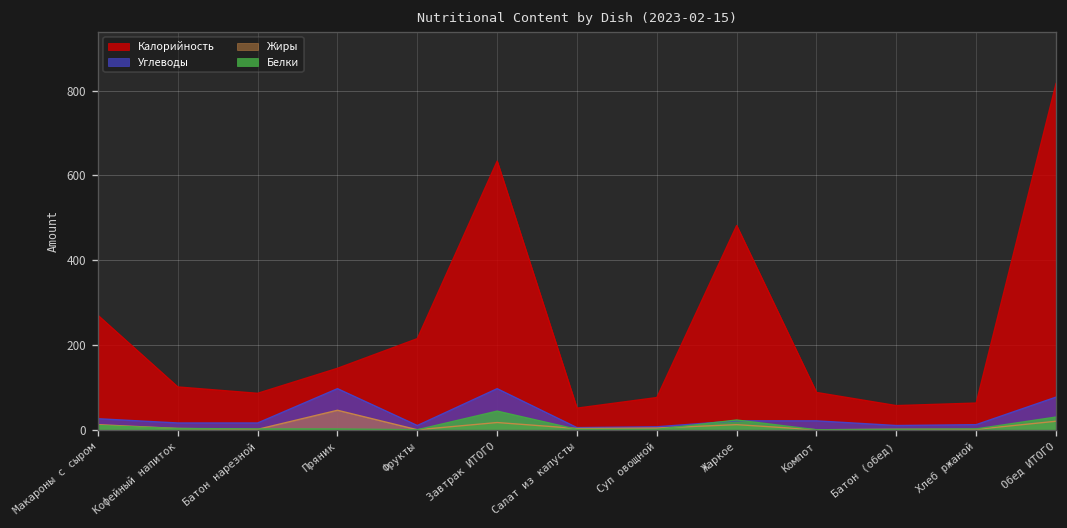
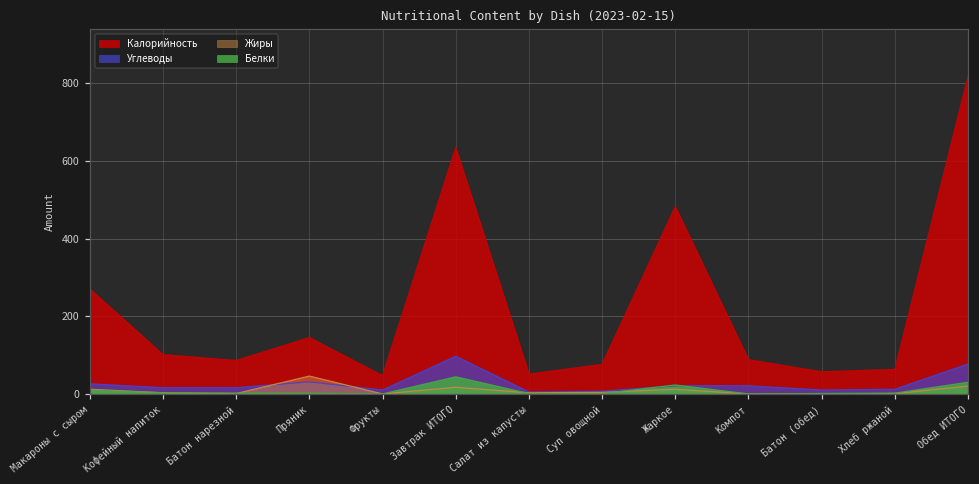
  {
    "Калорийность": {
      "Макароны с сыром": 270,
      "Кофейный напиток": 100,
      "Батон нарезной": 90,
      "Пряник": 150,
-     "Фрукты": 220,
+     "Фрукты": 50,
      "Завтрак ИТОГО": 630,
      "Салат из капусты": 50,
      "Суп овощной": 80,
      "Жаркое": 480,
      "Компот": 90,
      "Батон (обед)": 60,
      "Хлеб ржаной": 60,
      "Обед ИТОГО": 820
    },
    "Углеводы": {
      "Макароны с сыром": 30,
      "Кофейный напиток": 20,
      "Батон нарезной": 20,
-     "Пряник": 100,
+     "Пряник": 30,
      "Фрукты": 10,
      "Завтрак ИТОГО": 100,
      "Компот": 20,
      "Батон (обед)": 10,
      "Хлеб ржаной": 10,
      "Обед ИТОГО": 80
    },
    "Жиры": {
      "Пряник": 50,
      "Завтрак ИТОГО": 20,
      "Жаркое": 10,
      "Обед ИТОГО": 20
    },
    "Белки": {
      "Пряник": 0,
      "Завтрак ИТОГО": 40,
      "Обед ИТОГО": 30
    }
  }
